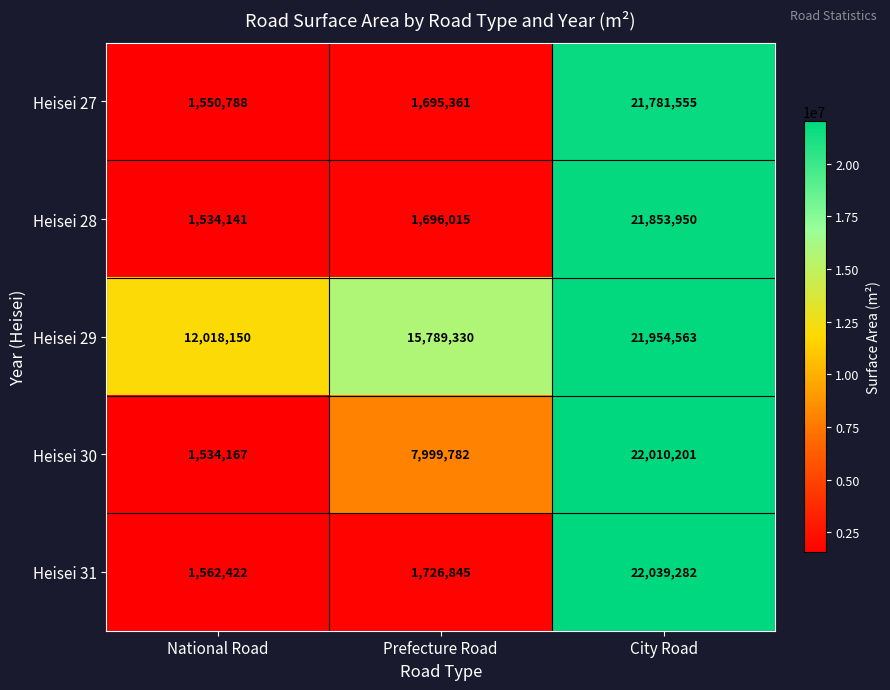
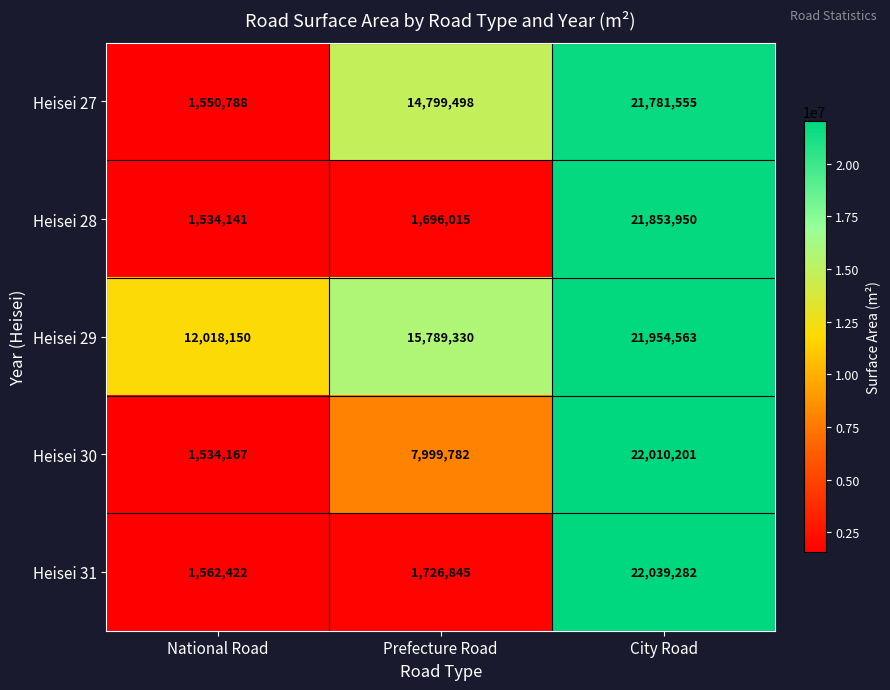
  {
    "Heisei 27": {
      "National Road": "1,550,788",
-     "Prefecture Road": "1,695,361",
+     "Prefecture Road": "14,799,498",
      "City Road": "21,781,555"
    },
    "Heisei 28": {
      "National Road": "1,534,141",
      "Prefecture Road": "1,696,015",
      "City Road": "21,853,950"
    },
    "Heisei 29": {
      "National Road": "12,018,150",
      "Prefecture Road": "15,789,330",
      "City Road": "21,954,563"
    },
    "Heisei 30": {
      "National Road": "1,534,167",
      "Prefecture Road": "7,999,782",
      "City Road": "22,010,201"
    },
    "Heisei 31": {
      "National Road": "1,562,422",
      "Prefecture Road": "1,726,845",
      "City Road": "22,039,282"
    }
  }
